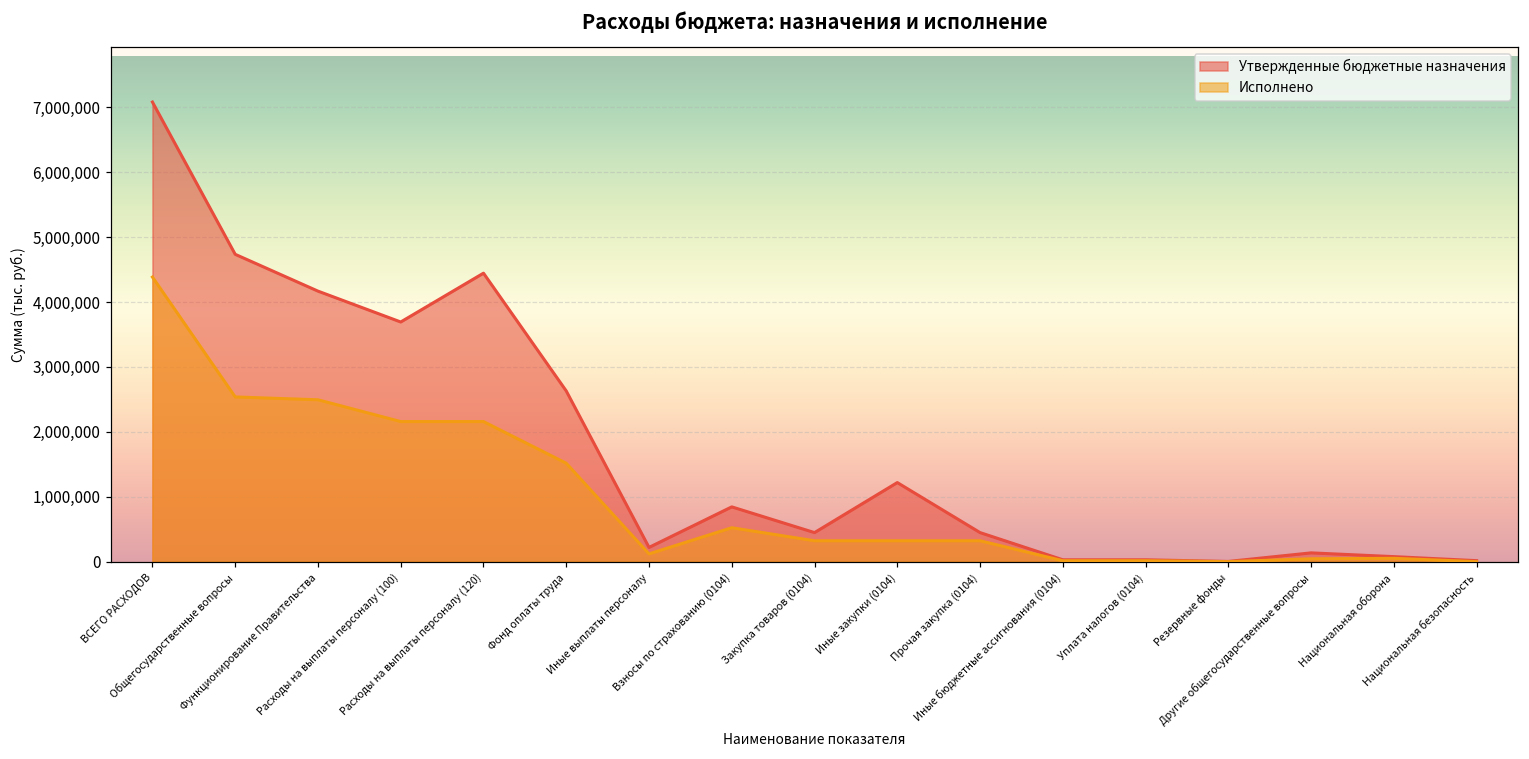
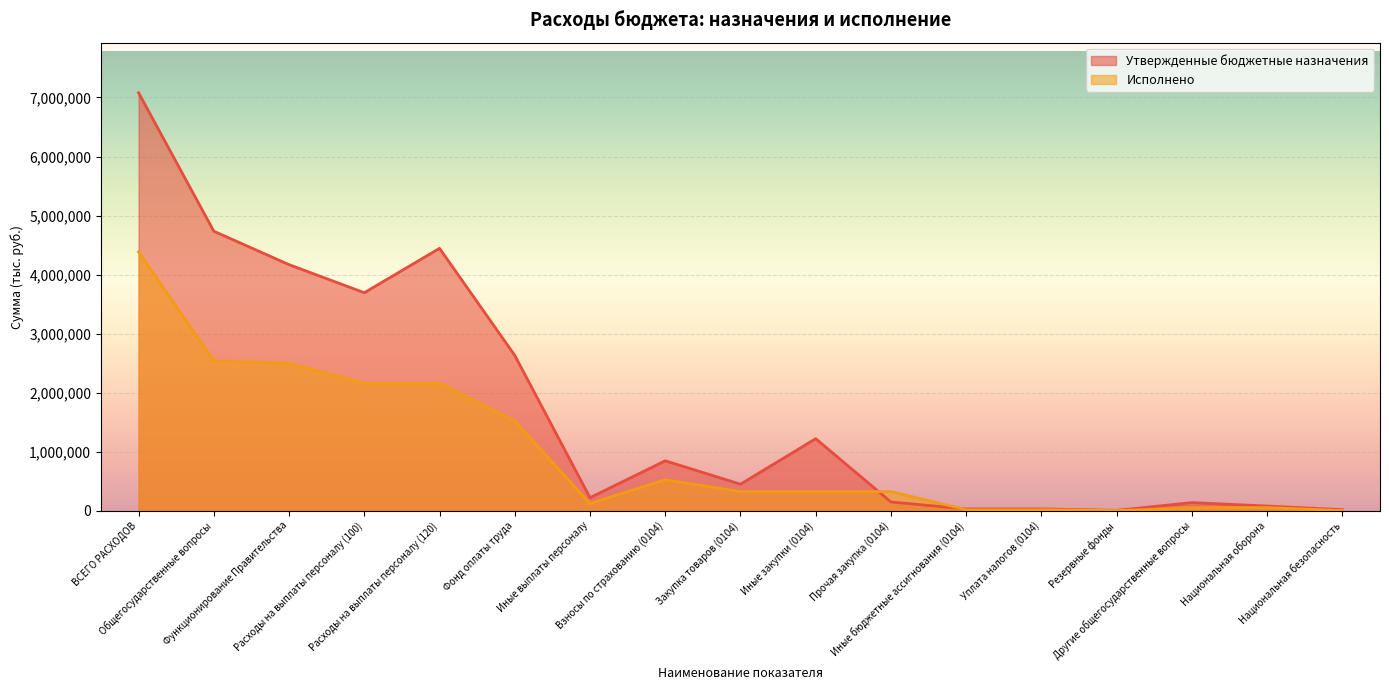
  {
    "Утвержденные бюджетные назначения": {
      "ВСЕГО РАСХОДОВ": "7,100,000",
      "Общегосударственные вопросы": "4,700,000",
      "Функционирование Правительства": "4,200,000",
      "Расходы на выплаты персоналу (100)": "3,700,000",
      "Расходы на выплаты персоналу (120)": "4,400,000",
      "Фонд оплаты труда": "2,600,000",
      "Иные выплаты персоналу": "200,000",
      "Взносы по страхованию (0104)": "800,000",
      "Закупка товаров (0104)": "400,000",
      "Иные закупки (0104)": "1,200,000",
-     "Прочая закупка (0104)": "400,000",
+     "Прочая закупка (0104)": "100,000",
      "Другие общегосударственные вопросы": "100,000"
    },
    "Исполнено": {
      "ВСЕГО РАСХОДОВ": "4,400,000",
      "Общегосударственные вопросы": "2,500,000",
      "Функционирование Правительства": "2,500,000",
      "Расходы на выплаты персоналу (100)": "2,200,000",
      "Расходы на выплаты персоналу (120)": "2,200,000",
      "Фонд оплаты труда": "1,500,000",
      "Иные выплаты персоналу": "100,000",
      "Взносы по страхованию (0104)": "500,000",
      "Закупка товаров (0104)": "300,000",
      "Иные закупки (0104)": "300,000",
      "Прочая закупка (0104)": "300,000",
      "Другие общегосударственные вопросы": "0"
    }
  }
